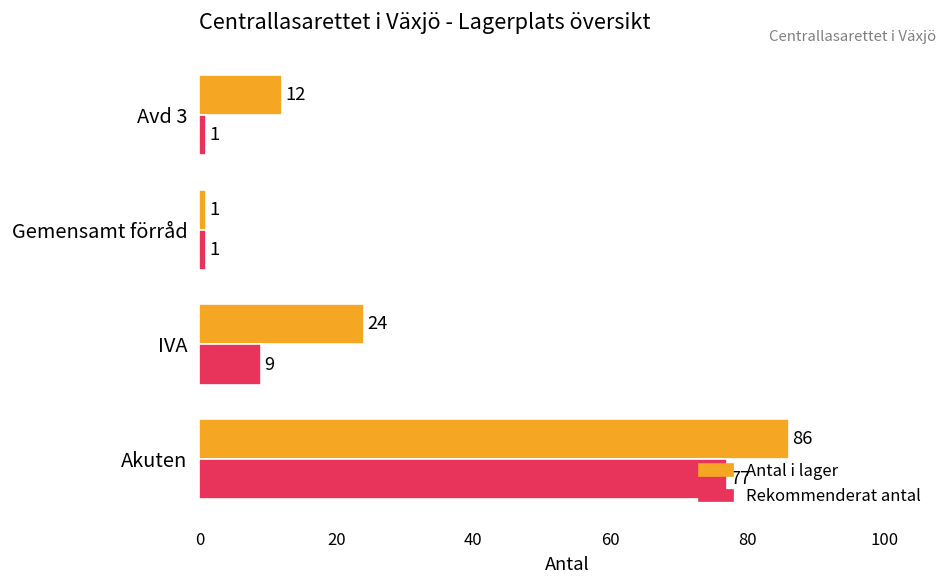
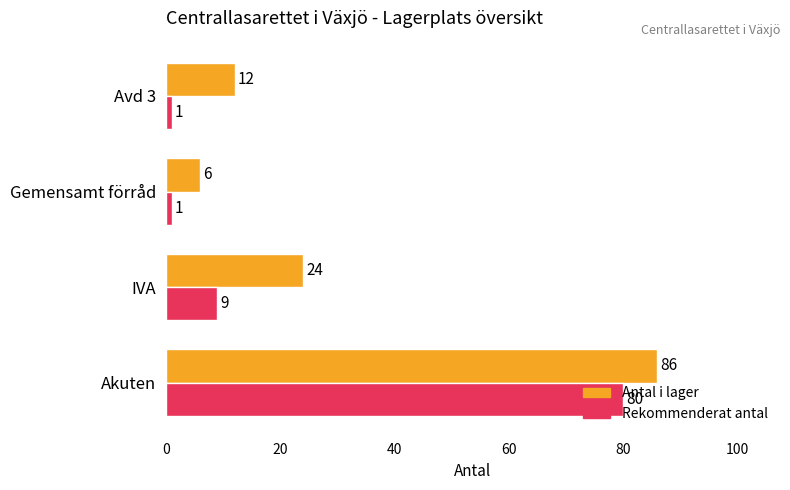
  {
    "Antal i lager": {
      "Avd 3": 12,
-     "Gemensamt förråd": 1,
+     "Gemensamt förråd": 6,
      "IVA": 24,
      "Akuten": 86
    },
    "Rekommenderat antal": {
      "Avd 3": 1,
      "Gemensamt förråd": 1,
      "IVA": 9,
-     "Akuten": 77
+     "Akuten": 80
    }
  }
